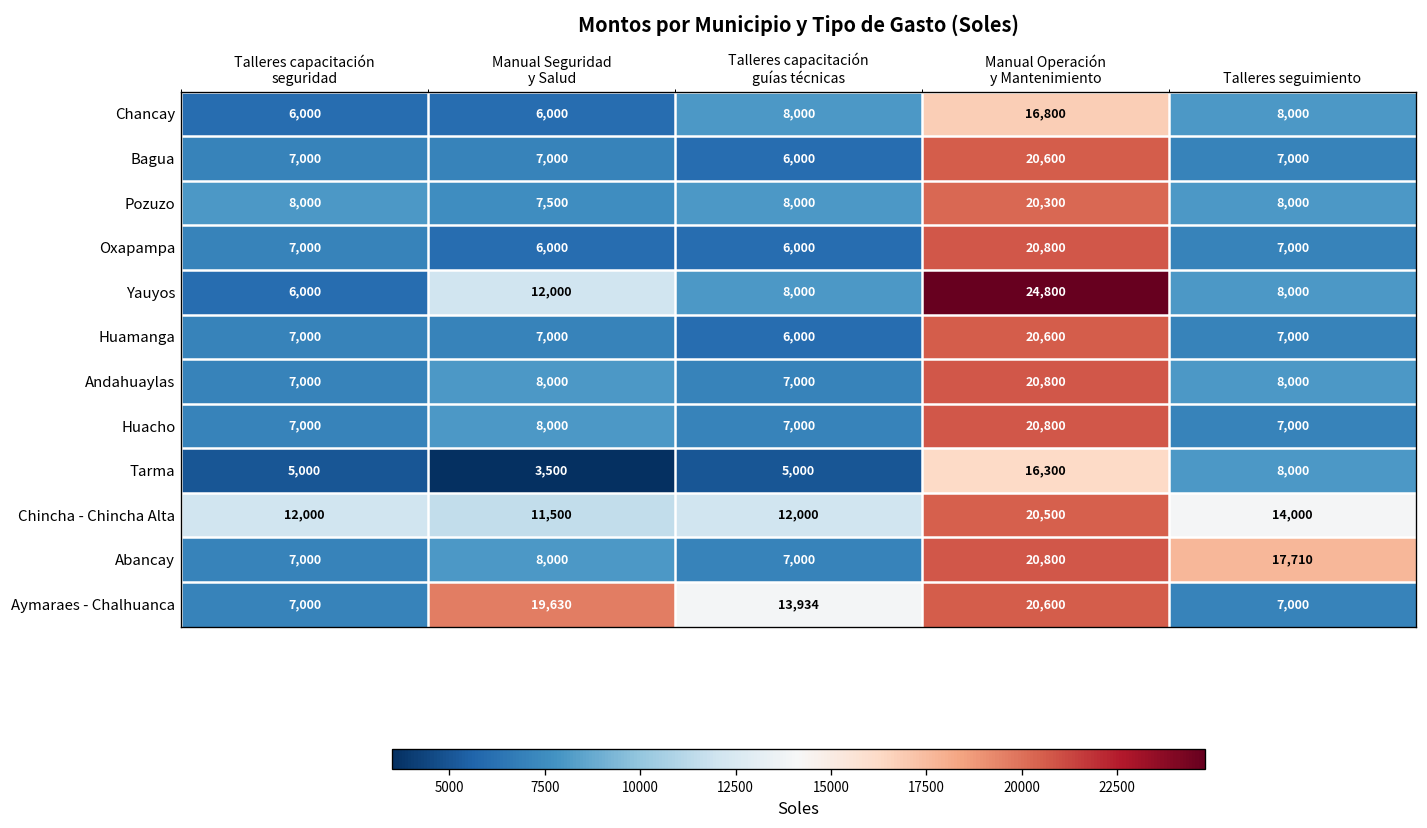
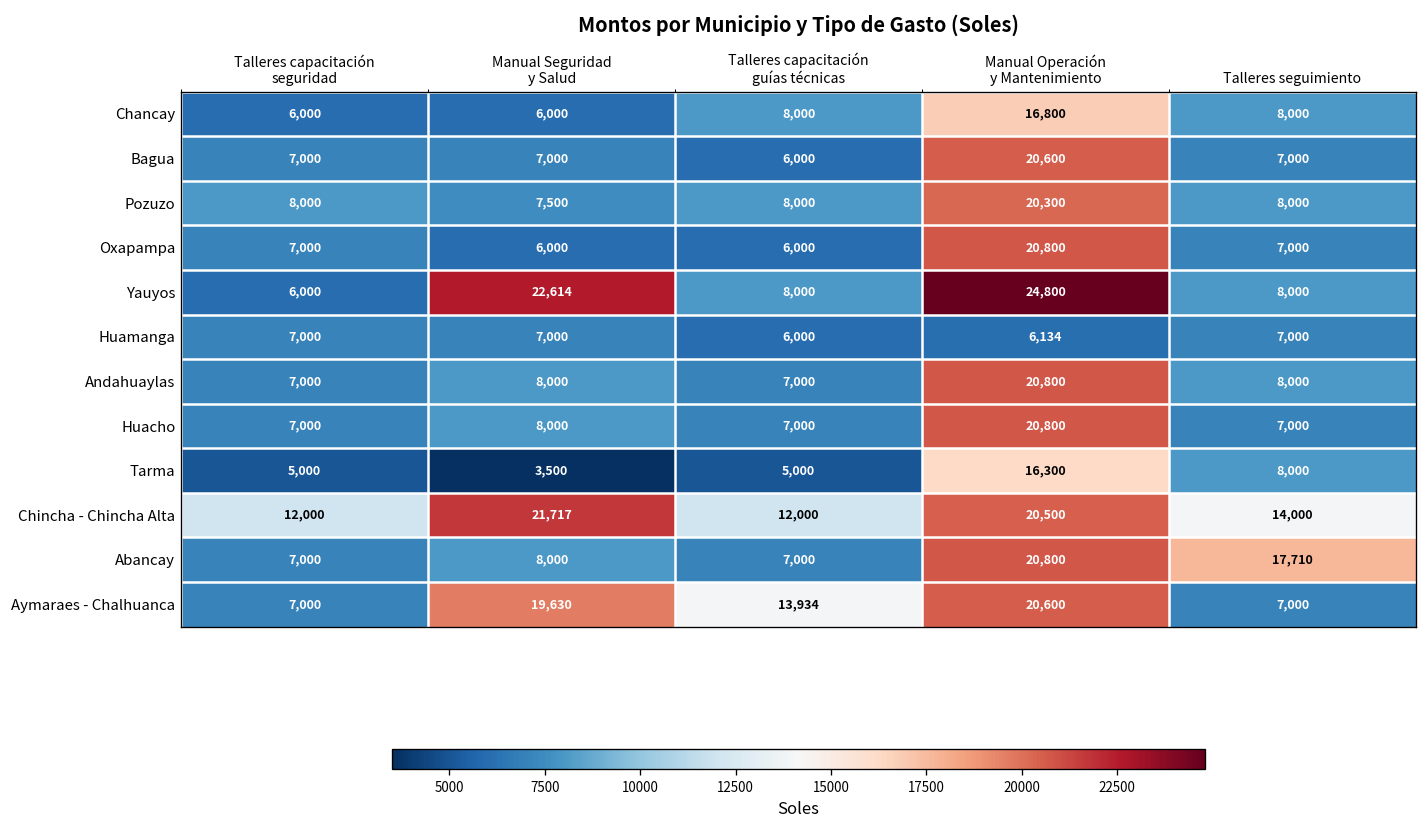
  {
    "Chancay": {
      "Talleres capacitación seguridad": "6,000",
      "Manual Seguridad y Salud": "6,000",
      "Talleres capacitación guías técnicas": "8,000",
      "Manual Operación y Mantenimiento": "16,800",
      "Talleres seguimiento": "8,000"
    },
    "Bagua": {
      "Talleres capacitación seguridad": "7,000",
      "Manual Seguridad y Salud": "7,000",
      "Talleres capacitación guías técnicas": "6,000",
      "Manual Operación y Mantenimiento": "20,600",
      "Talleres seguimiento": "7,000"
    },
    "Pozuzo": {
      "Talleres capacitación seguridad": "8,000",
      "Manual Seguridad y Salud": "7,500",
      "Talleres capacitación guías técnicas": "8,000",
      "Manual Operación y Mantenimiento": "20,300",
      "Talleres seguimiento": "8,000"
    },
    "Oxapampa": {
      "Talleres capacitación seguridad": "7,000",
      "Manual Seguridad y Salud": "6,000",
      "Talleres capacitación guías técnicas": "6,000",
      "Manual Operación y Mantenimiento": "20,800",
      "Talleres seguimiento": "7,000"
    },
    "Yauyos": {
      "Talleres capacitación seguridad": "6,000",
-     "Manual Seguridad y Salud": "12,000",
+     "Manual Seguridad y Salud": "22,614",
      "Talleres capacitación guías técnicas": "8,000",
      "Manual Operación y Mantenimiento": "24,800",
      "Talleres seguimiento": "8,000"
    },
    "Huamanga": {
      "Talleres capacitación seguridad": "7,000",
      "Manual Seguridad y Salud": "7,000",
      "Talleres capacitación guías técnicas": "6,000",
-     "Manual Operación y Mantenimiento": "20,600",
+     "Manual Operación y Mantenimiento": "6,134",
      "Talleres seguimiento": "7,000"
    },
    "Andahuaylas": {
      "Talleres capacitación seguridad": "7,000",
      "Manual Seguridad y Salud": "8,000",
      "Talleres capacitación guías técnicas": "7,000",
      "Manual Operación y Mantenimiento": "20,800",
      "Talleres seguimiento": "8,000"
    },
    "Huacho": {
      "Talleres capacitación seguridad": "7,000",
      "Manual Seguridad y Salud": "8,000",
      "Talleres capacitación guías técnicas": "7,000",
      "Manual Operación y Mantenimiento": "20,800",
      "Talleres seguimiento": "7,000"
    },
    "Tarma": {
      "Talleres capacitación seguridad": "5,000",
      "Manual Seguridad y Salud": "3,500",
      "Talleres capacitación guías técnicas": "5,000",
      "Manual Operación y Mantenimiento": "16,300",
      "Talleres seguimiento": "8,000"
    },
    "Chincha - Chincha Alta": {
      "Talleres capacitación seguridad": "12,000",
-     "Manual Seguridad y Salud": "11,500",
+     "Manual Seguridad y Salud": "21,717",
      "Talleres capacitación guías técnicas": "12,000",
      "Manual Operación y Mantenimiento": "20,500",
      "Talleres seguimiento": "14,000"
    },
    "Abancay": {
      "Talleres capacitación seguridad": "7,000",
      "Manual Seguridad y Salud": "8,000",
      "Talleres capacitación guías técnicas": "7,000",
      "Manual Operación y Mantenimiento": "20,800",
      "Talleres seguimiento": "17,710"
    },
    "Aymaraes - Chalhuanca": {
      "Talleres capacitación seguridad": "7,000",
      "Manual Seguridad y Salud": "19,630",
      "Talleres capacitación guías técnicas": "13,934",
      "Manual Operación y Mantenimiento": "20,600",
      "Talleres seguimiento": "7,000"
    }
  }
